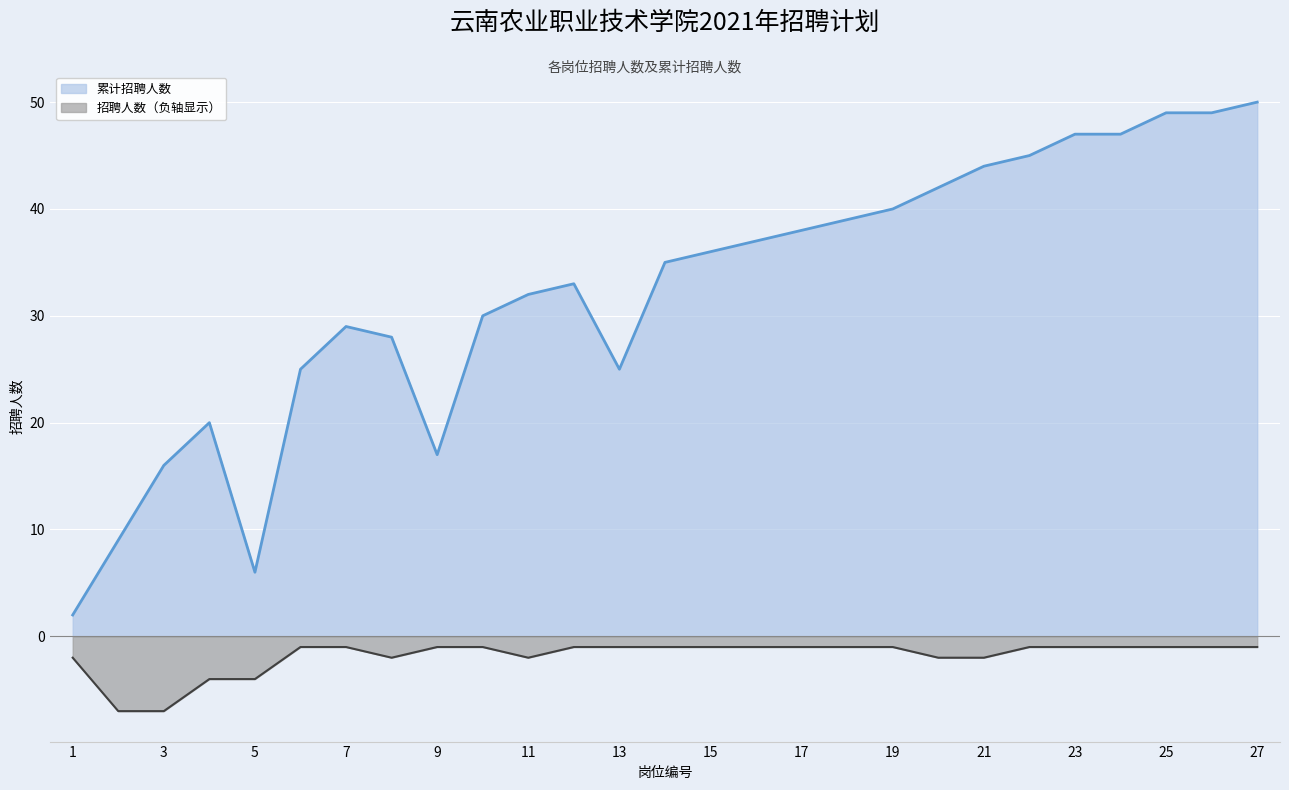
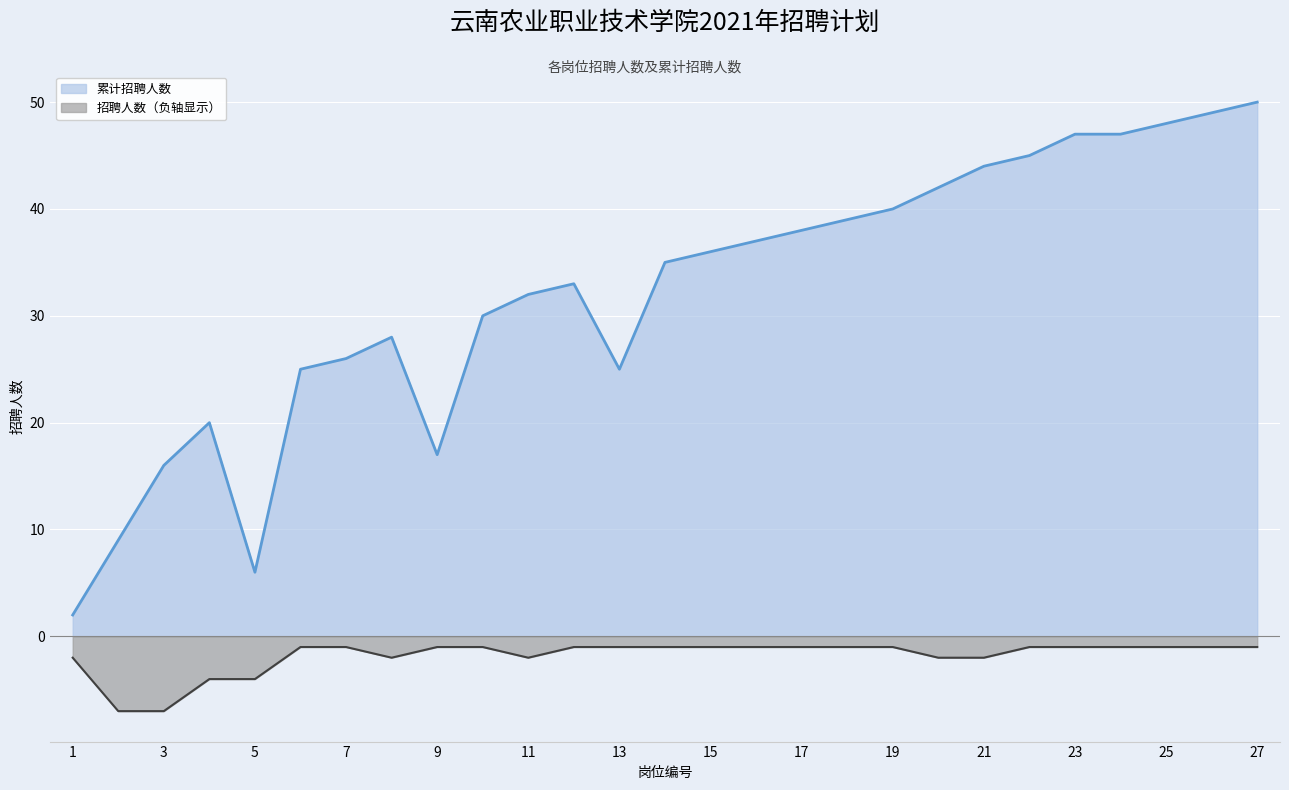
  {
    "累计招聘人数": {
      "1": 2,
      "3": 16,
      "5": 6,
-     "7": 29,
+     "7": 26,
      "9": 17,
      "11": 32,
      "13": 25,
      "15": 36,
      "17": 38,
      "19": 40,
      "21": 44,
      "23": 47,
-     "25": 49,
+     "25": 48,
      "27": 50
    }
  }
